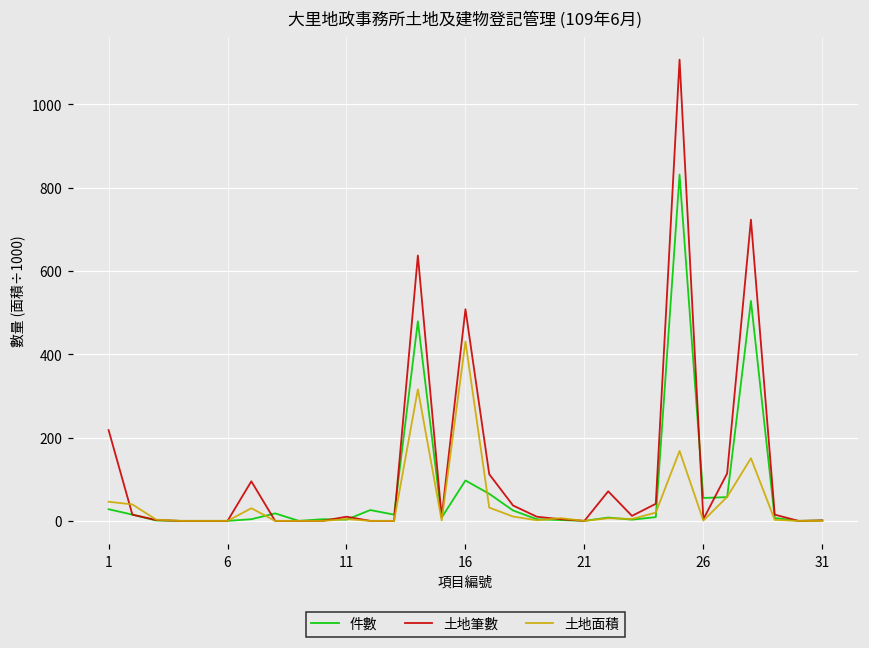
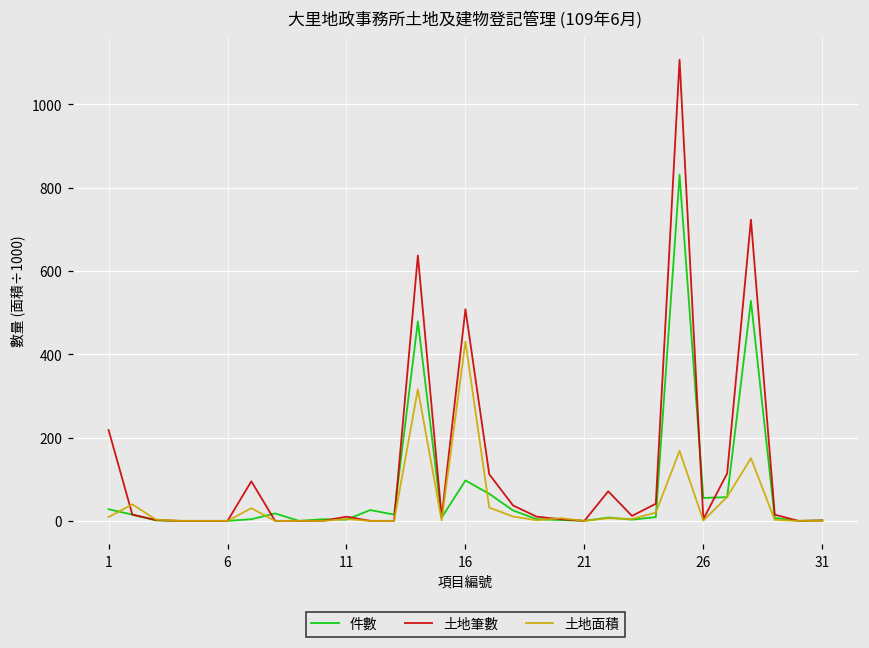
  {
    "件數": {
      "1": 30,
      "16": 100,
      "26": 60
    },
    "土地筆數": {
      "1": 220,
      "16": 510
    },
    "土地面積": {
-     "1": 50,
+     "1": 10,
      "16": 430
    }
  }
